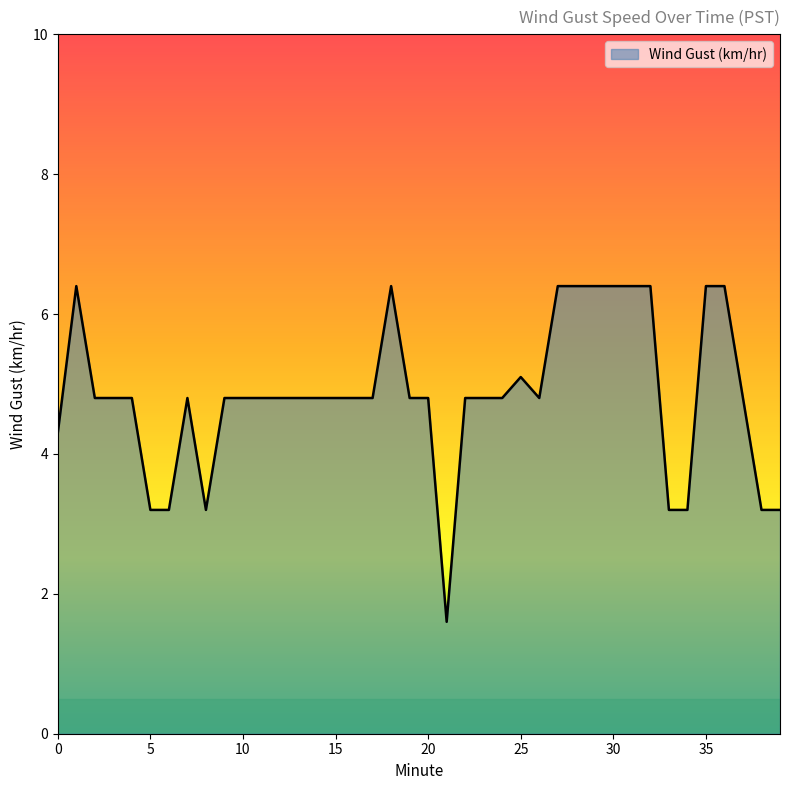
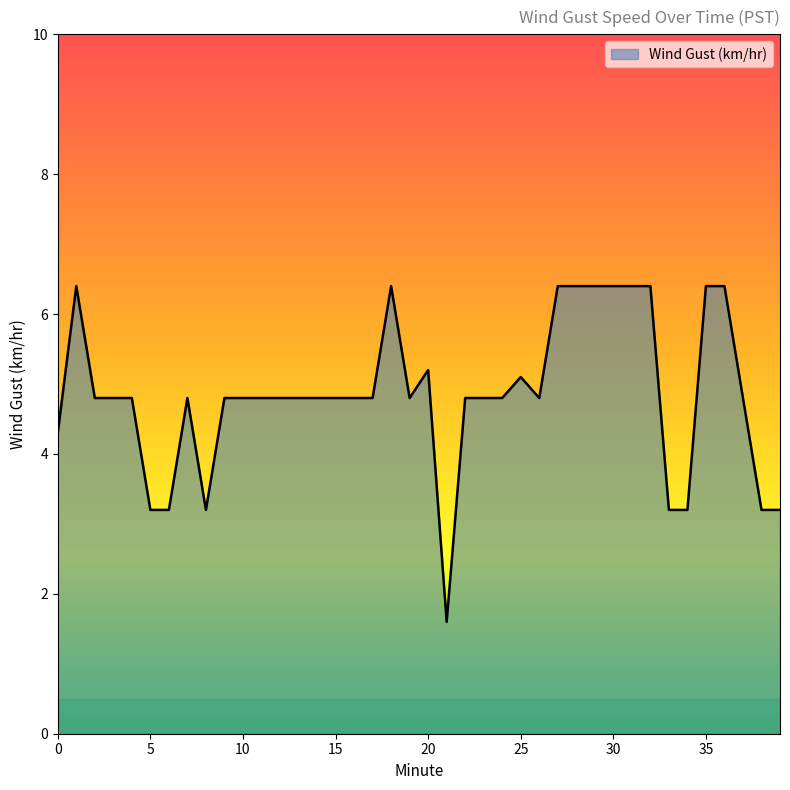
  {
    "0": 4.3,
    "5": 3.2,
    "10": 4.8,
    "15": 4.8,
-   "20": 4.8,
+   "20": 5.2,
    "25": 5.1,
    "30": 6.4,
    "35": 6.4
  }
